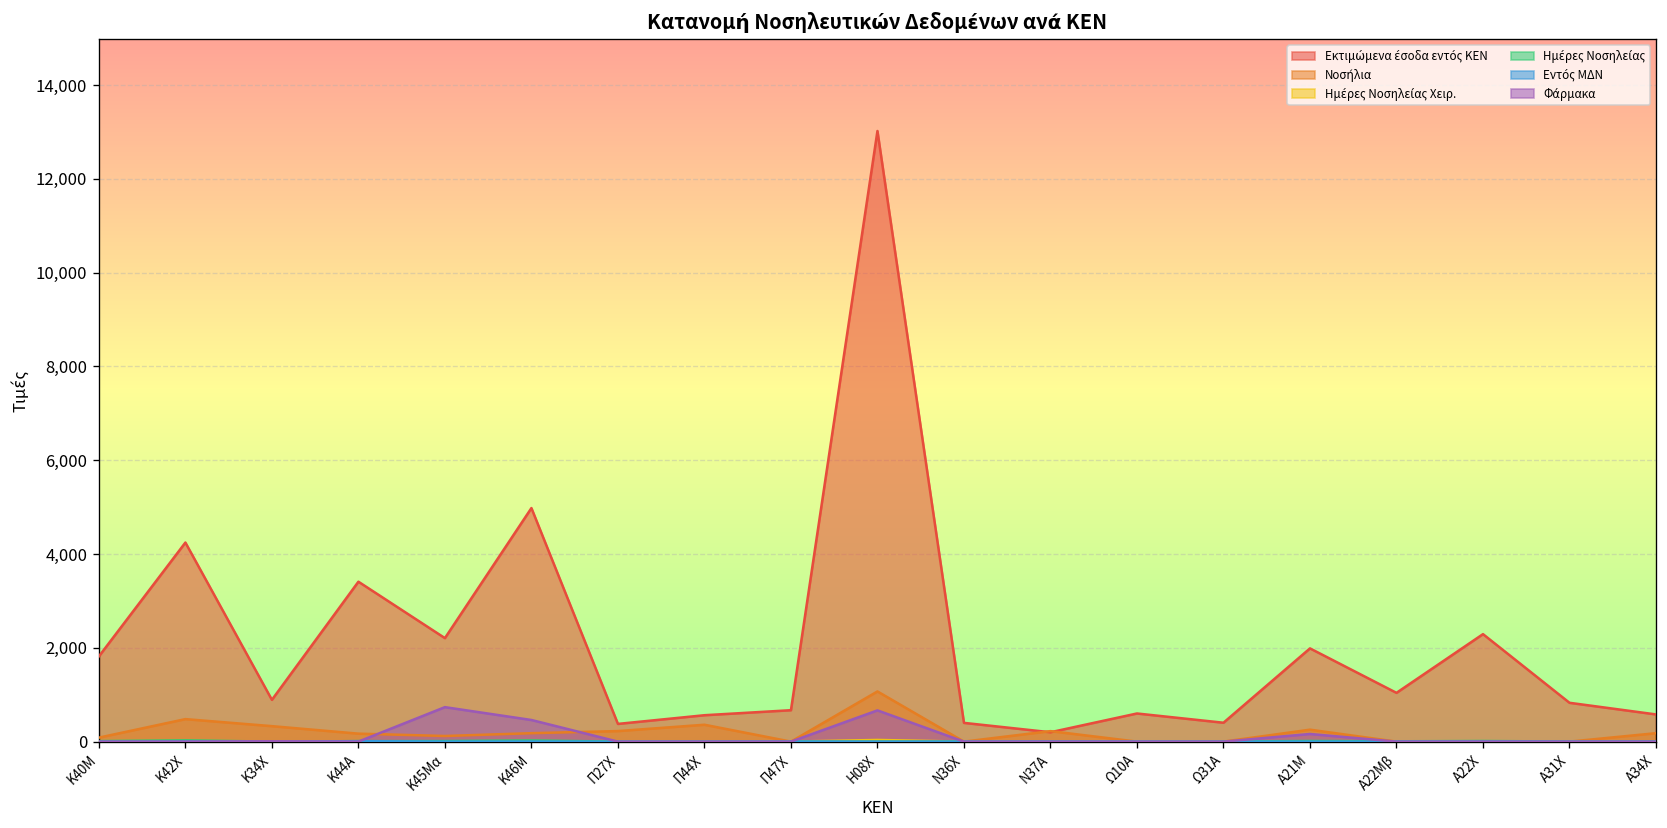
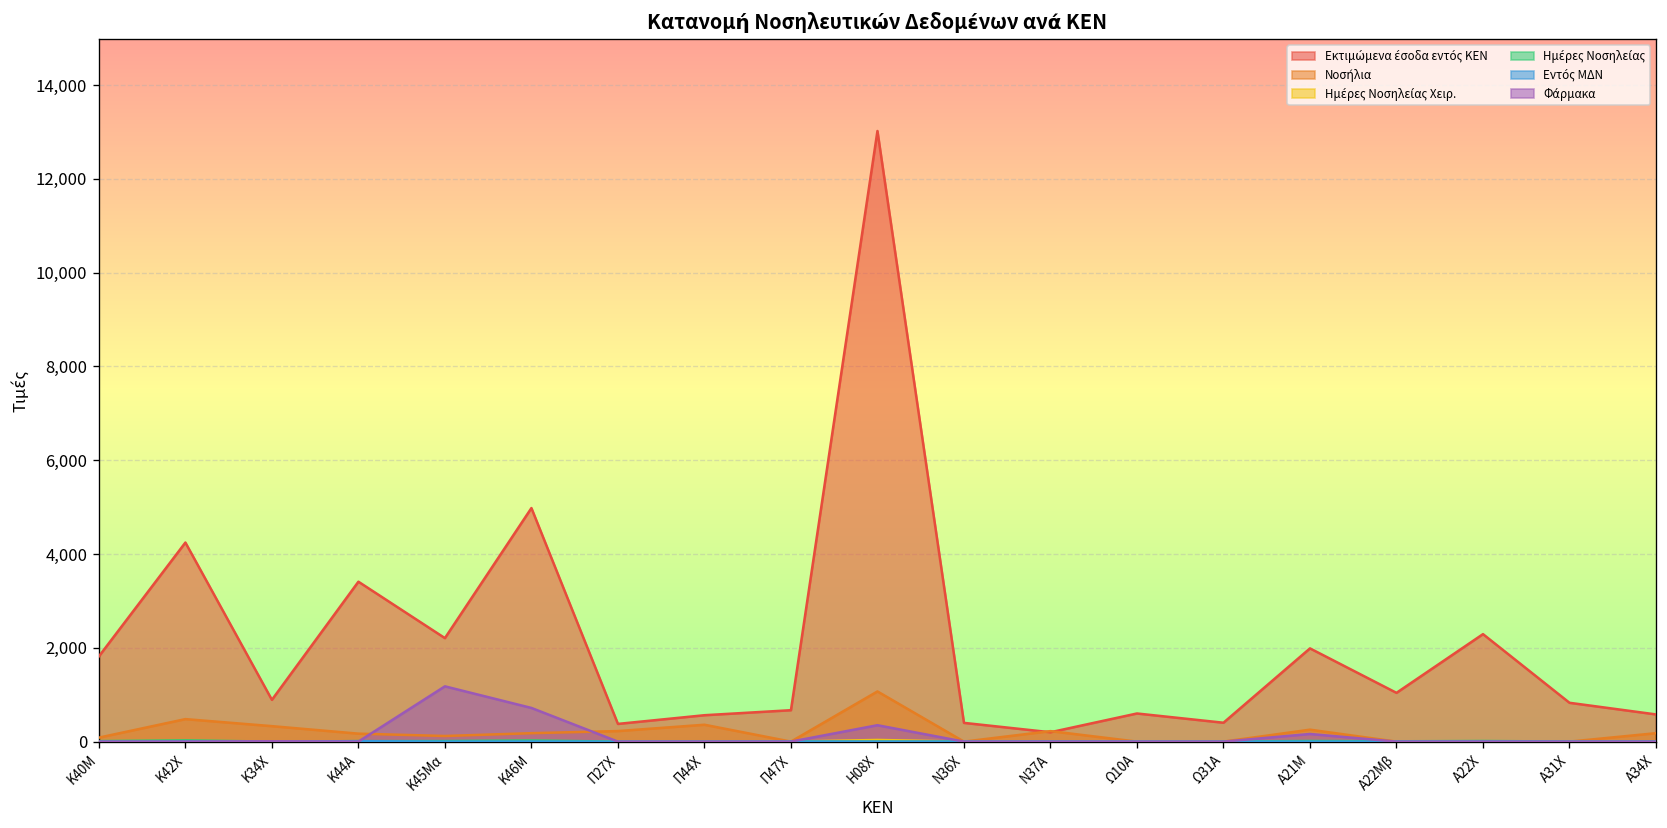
  {
    "Φάρμακα": {
-     "Κ45Μα": "700",
-     "Κ46Μ": "500",
-     "Η08Χ": "700",
+     "Κ45Μα": "1,200",
+     "Κ46Μ": "700",
+     "Η08Χ": "300",
      "Α21Μ": "200"
    }
  }
